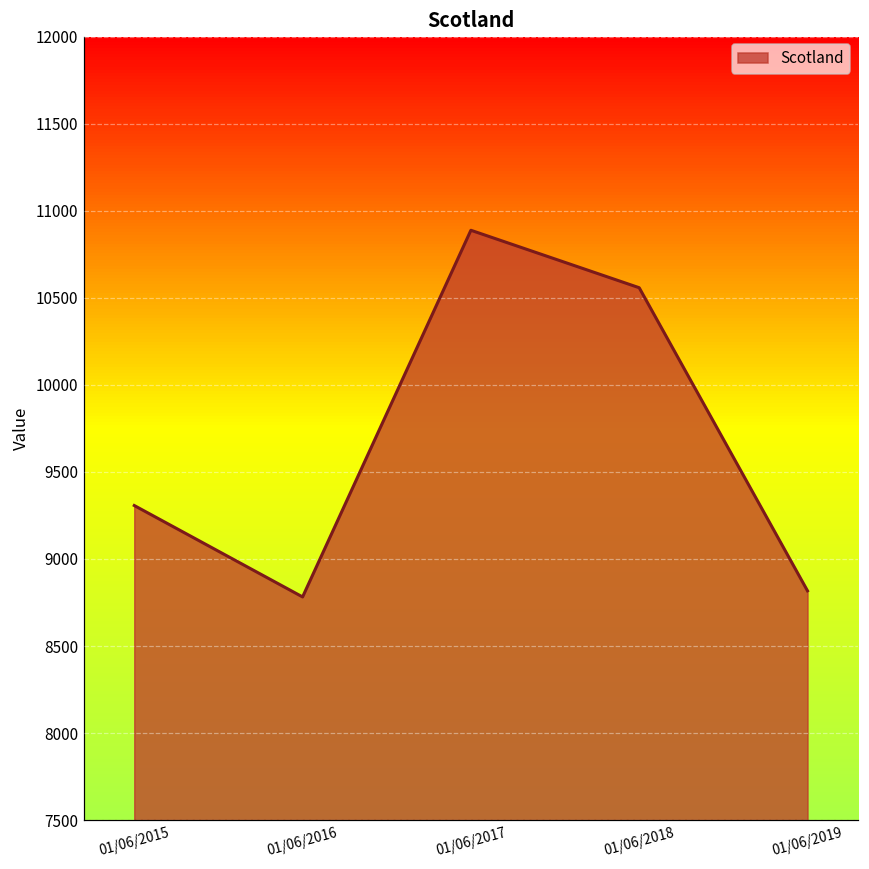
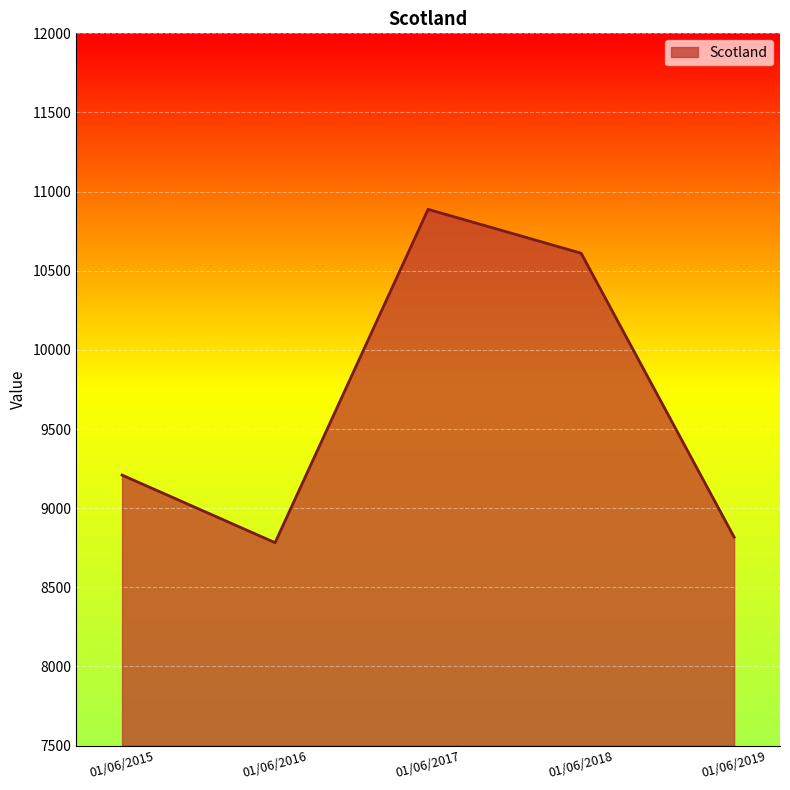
  {
-   "01/06/2015": 9310,
+   "01/06/2015": 9210,
    "01/06/2016": 8780,
    "01/06/2017": 10890,
-   "01/06/2018": 10560,
+   "01/06/2018": 10610,
    "01/06/2019": 8820
  }
